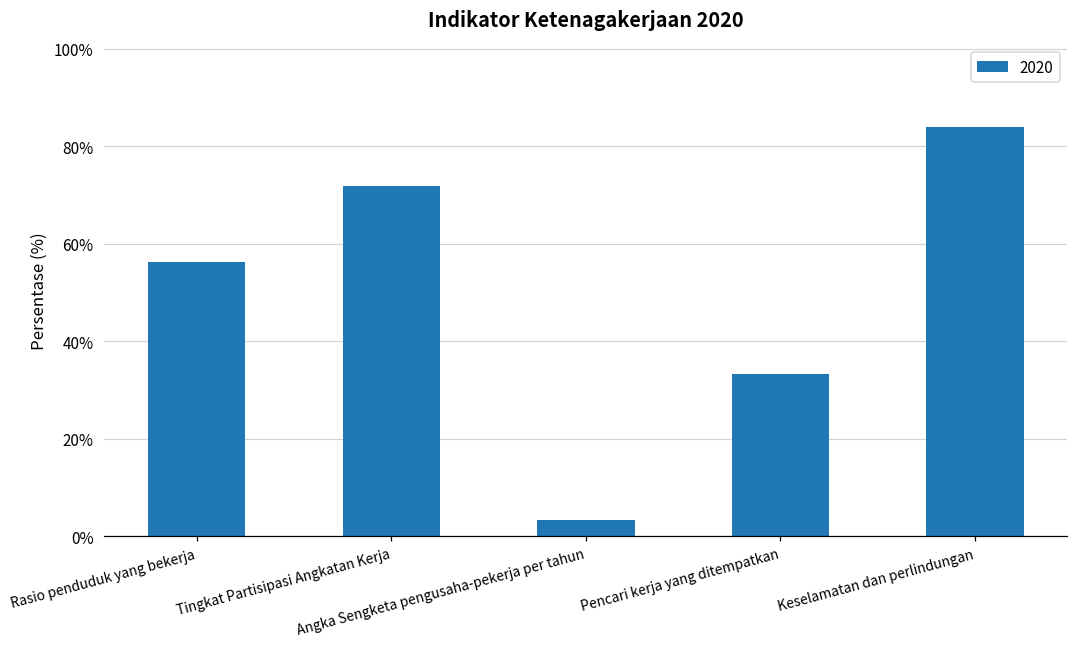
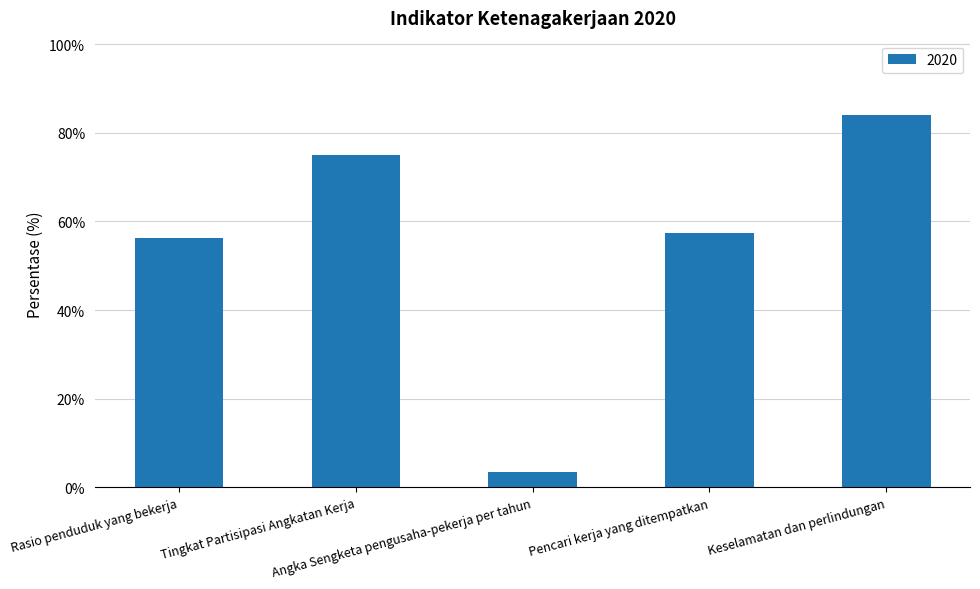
  {
    "Rasio penduduk yang bekerja": "56%",
-   "Tingkat Partisipasi Angkatan Kerja": "72%",
+   "Tingkat Partisipasi Angkatan Kerja": "75%",
    "Angka Sengketa pengusaha-pekerja per tahun": "3%",
-   "Pencari kerja yang ditempatkan": "33%",
+   "Pencari kerja yang ditempatkan": "57%",
    "Keselamatan dan perlindungan": "84%"
  }
